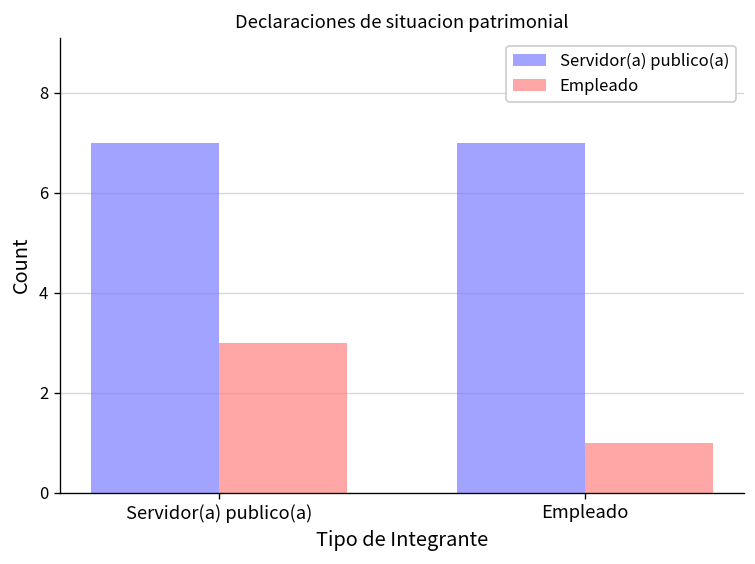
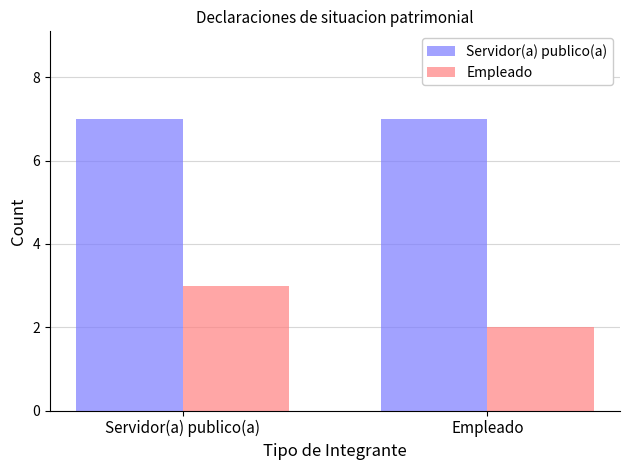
  {
    "Servidor(a) publico(a)": {
      "Servidor(a) publico(a)": 7,
      "Empleado": 7
    },
    "Empleado": {
      "Servidor(a) publico(a)": 3,
-     "Empleado": 1
+     "Empleado": 2
    }
  }
